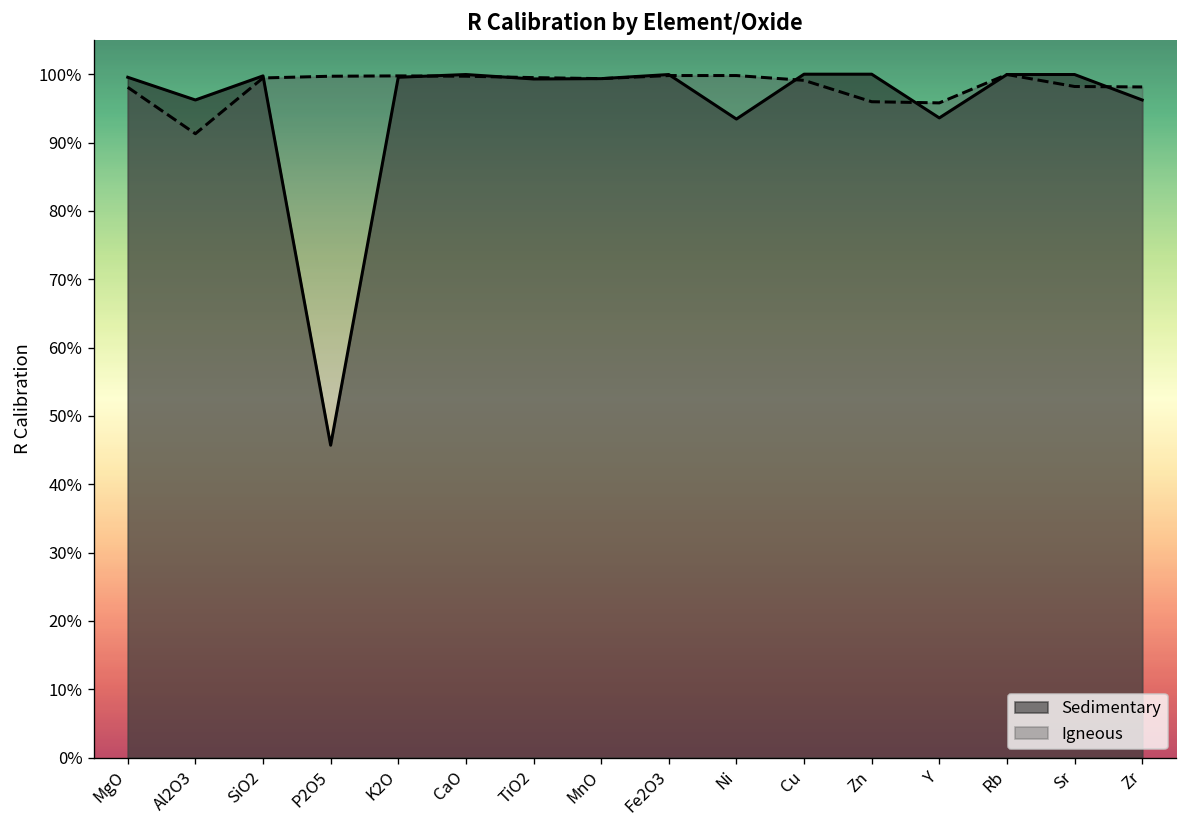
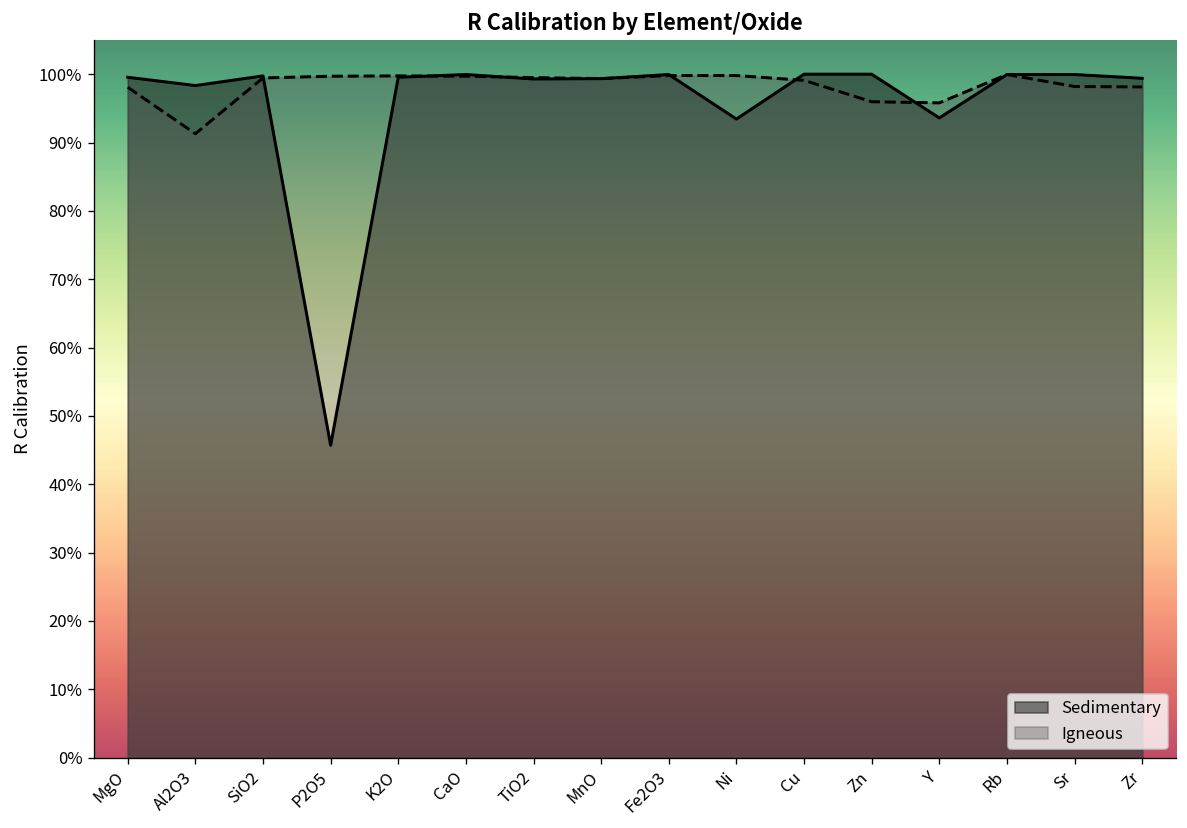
  {
    "Sedimentary": {
      "MgO": "100%",
-     "Al2O3": "96%",
+     "Al2O3": "98%",
      "P2O5": "46%",
      "Ni": "93%",
      "Cu": "100%",
      "Zn": "100%",
      "Y": "94%",
      "Sr": "100%",
-     "Zr": "96%"
+     "Zr": "99%"
    },
    "Igneous": {
      "MgO": "98%",
      "Al2O3": "91%",
      "P2O5": "100%",
      "Ni": "100%",
      "Cu": "99%",
      "Zn": "96%",
      "Y": "96%",
      "Sr": "98%",
      "Zr": "98%"
    }
  }
